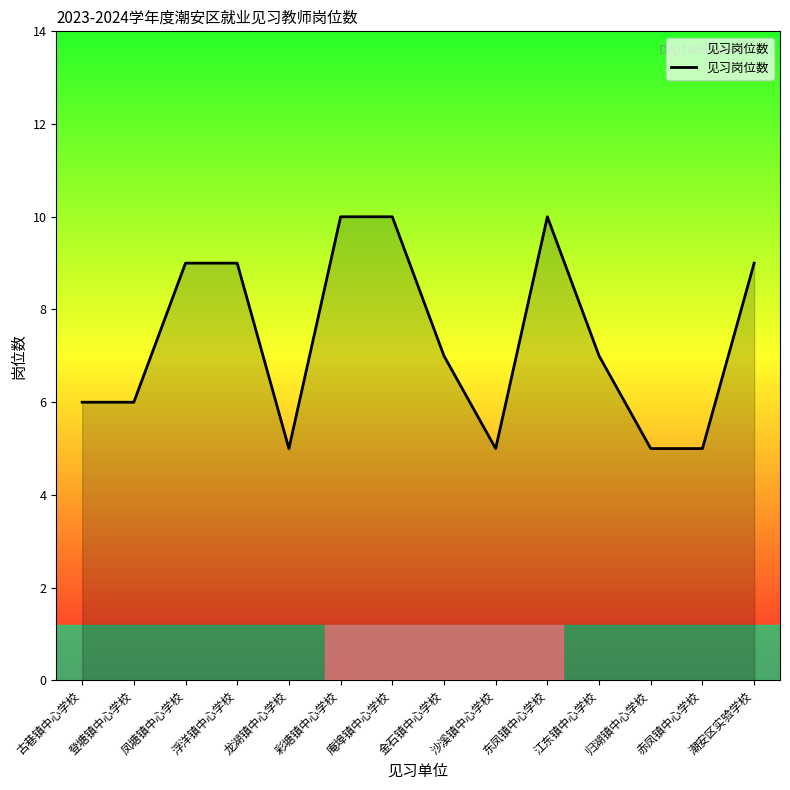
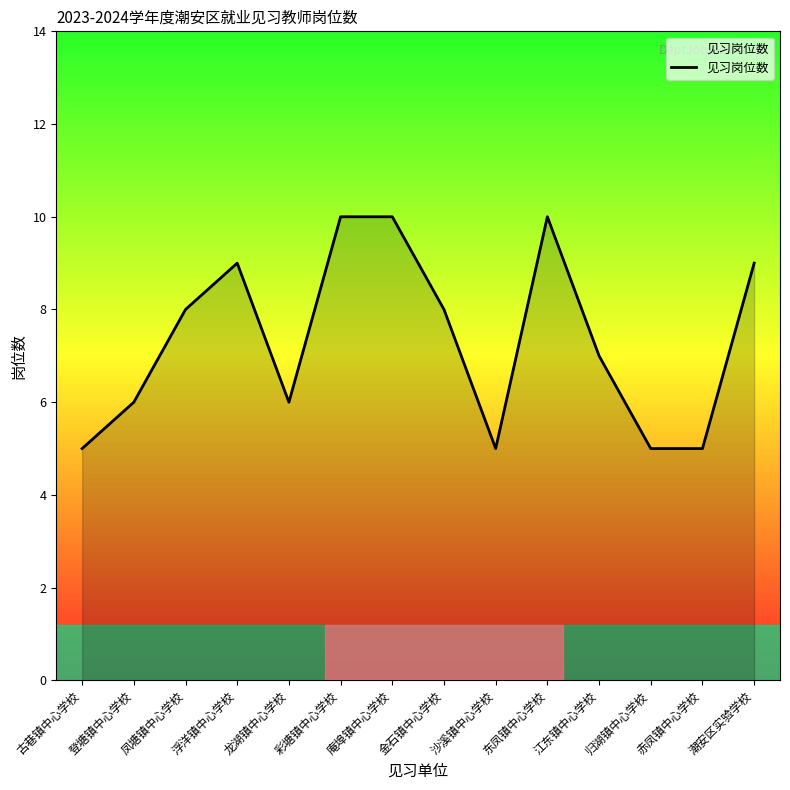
  {
-   "古巷镇中心学校": 6,
+   "古巷镇中心学校": 5,
    "登塘镇中心学校": 6,
-   "凤塘镇中心学校": 9,
+   "凤塘镇中心学校": 8,
    "浮洋镇中心学校": 9,
-   "龙湖镇中心学校": 5,
+   "龙湖镇中心学校": 6,
    "彩塘镇中心学校": 10,
    "庵埠镇中心学校": 10,
-   "金石镇中心学校": 7,
+   "金石镇中心学校": 8,
    "沙溪镇中心学校": 5,
    "东凤镇中心学校": 10,
    "江东镇中心学校": 7,
    "归湖镇中心学校": 5,
    "赤凤镇中心学校": 5,
    "潮安区实验学校": 9
  }
